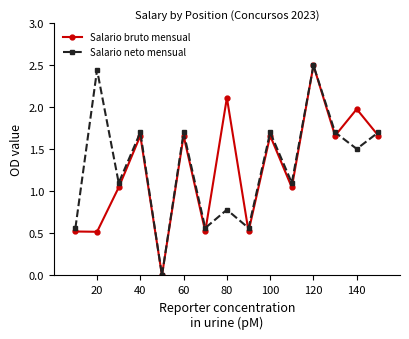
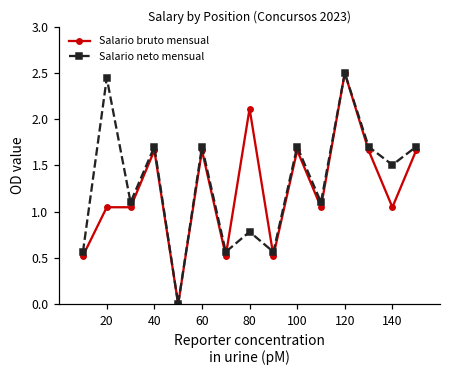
  {
    "Salario bruto mensual": {
-     "20": 0.5,
+     "20": 1.0,
      "40": 1.7,
      "60": 1.7,
      "80": 2.1,
      "100": 1.7,
-     "140": 2.0
+     "140": 1.0
    },
    "Salario neto mensual": {
      "20": 2.4,
      "40": 1.7,
      "60": 1.7,
      "80": 0.8,
      "100": 1.7,
      "140": 1.5
    }
  }
